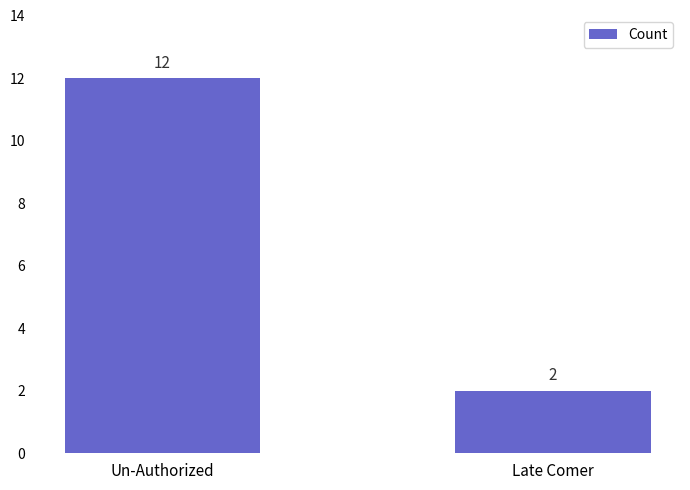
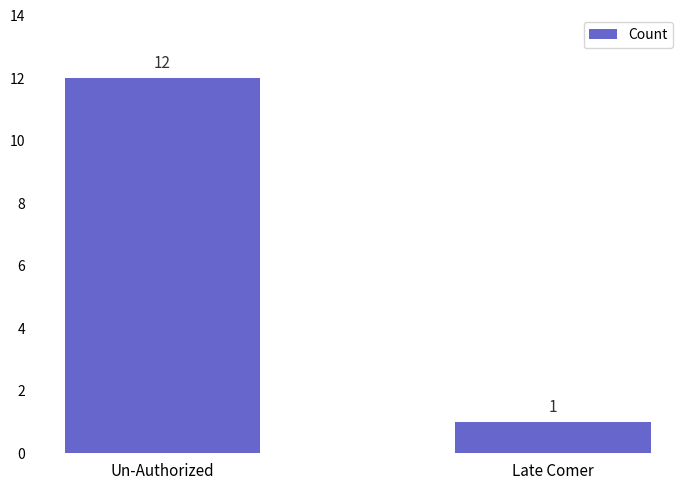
  {
    "Un-Authorized": 12,
-   "Late Comer": 2
+   "Late Comer": 1
  }
